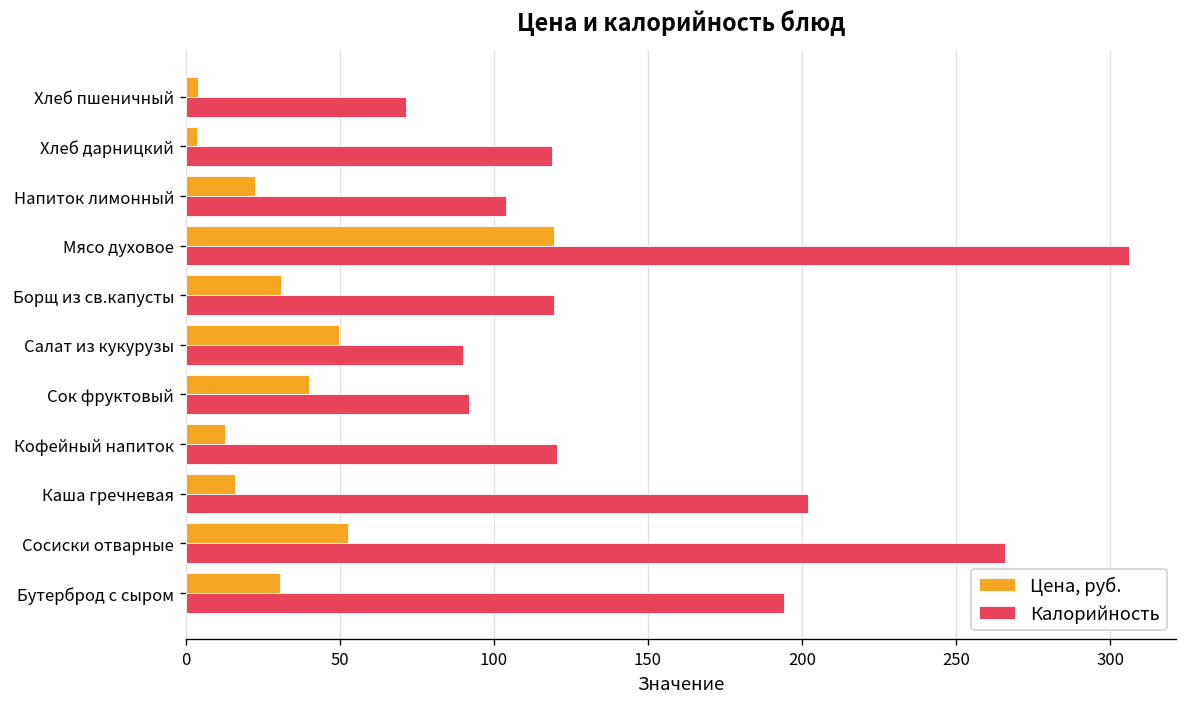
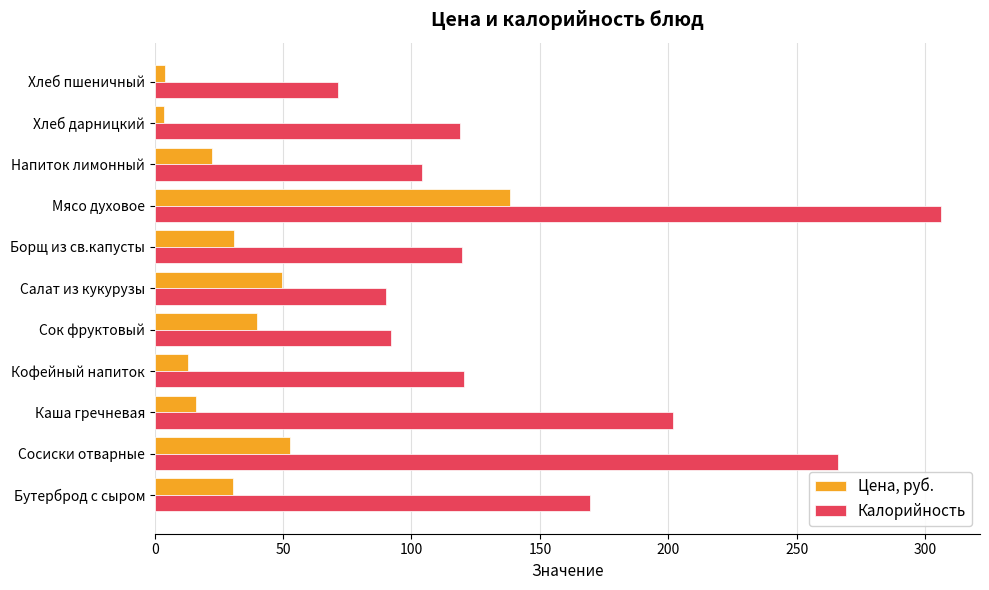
  {
    "Цена, руб.": {
      "Хлеб пшеничный": 4,
      "Хлеб дарницкий": 4,
      "Напиток лимонный": 22,
-     "Мясо духовое": 119,
+     "Мясо духовое": 138,
      "Борщ из св.капусты": 31,
      "Салат из кукурузы": 50,
      "Сок фруктовый": 40,
      "Кофейный напиток": 13,
      "Каша гречневая": 16,
      "Сосиски отварные": 53,
      "Бутерброд с сыром": 30
    },
    "Калорийность": {
      "Хлеб пшеничный": 71,
      "Хлеб дарницкий": 119,
      "Напиток лимонный": 104,
      "Мясо духовое": 306,
      "Борщ из св.капусты": 120,
      "Салат из кукурузы": 90,
      "Сок фруктовый": 92,
      "Кофейный напиток": 120,
      "Каша гречневая": 202,
      "Сосиски отварные": 266,
-     "Бутерброд с сыром": 194
+     "Бутерброд с сыром": 170
    }
  }
